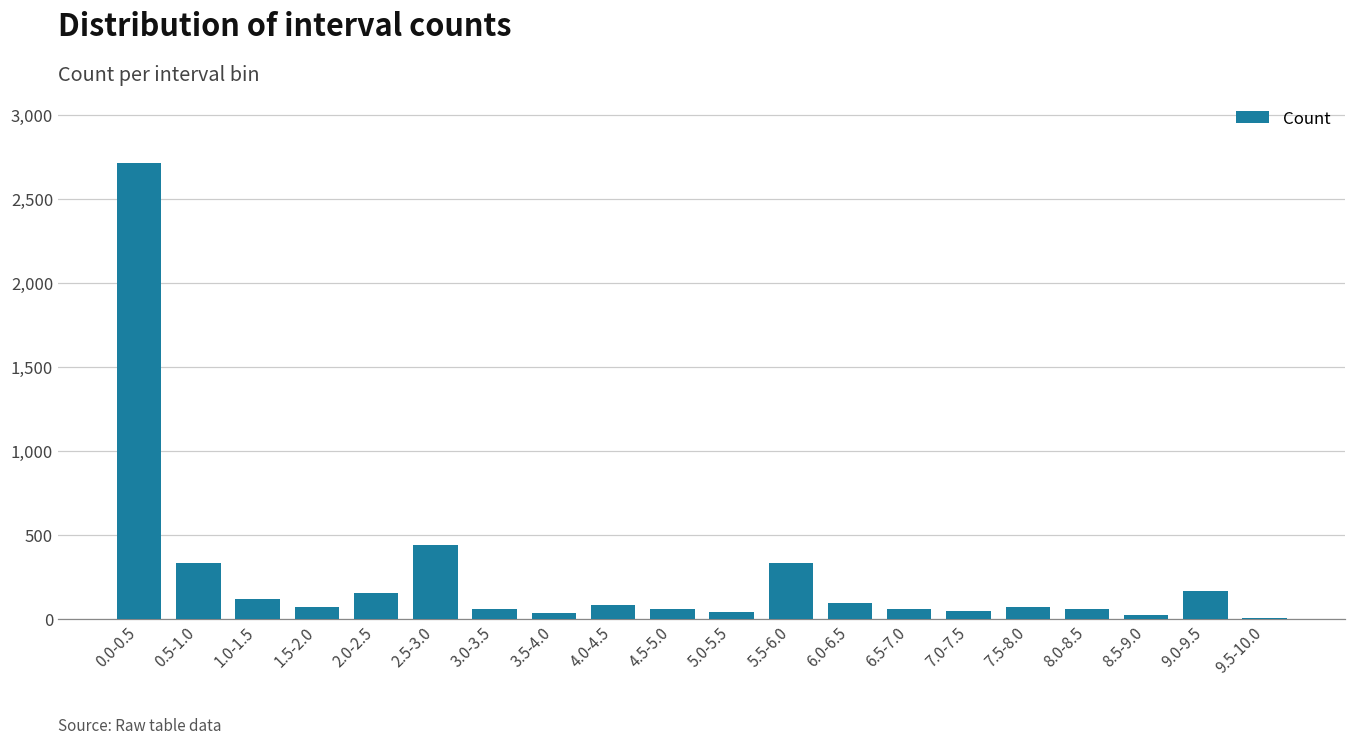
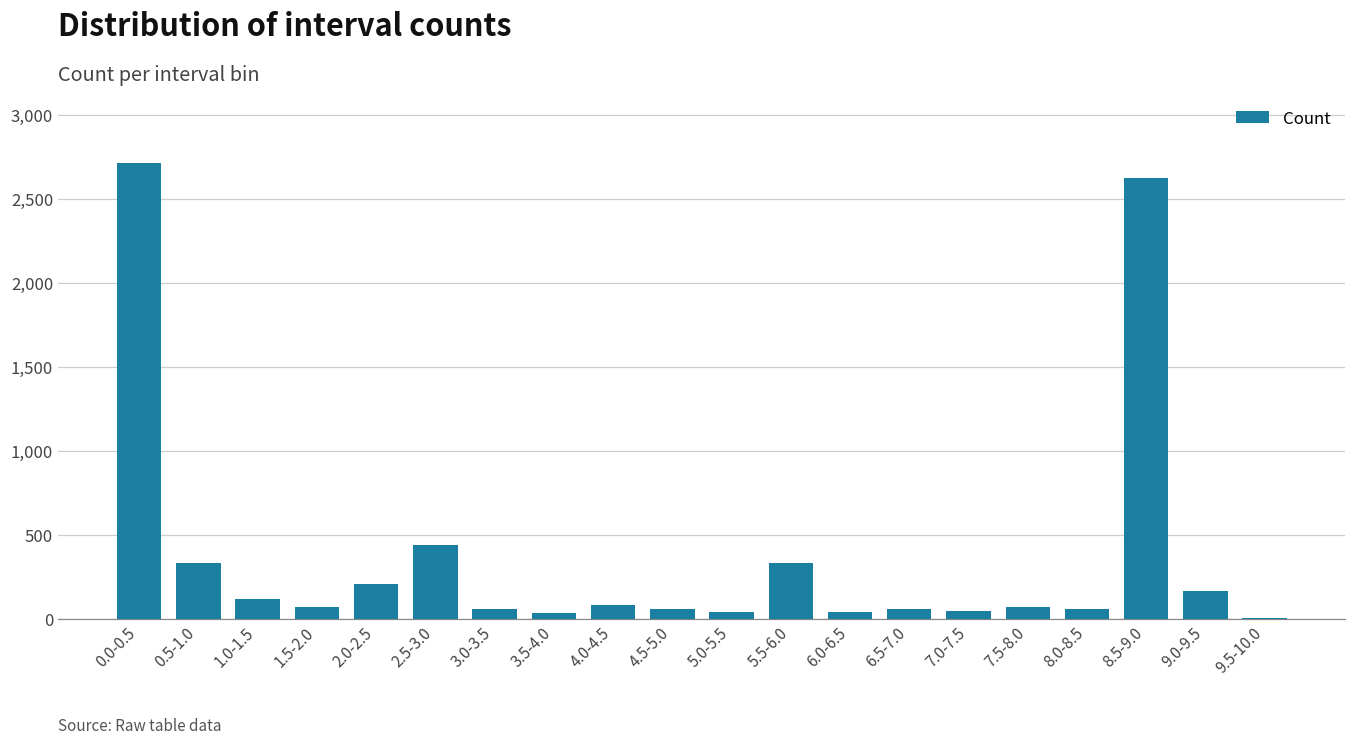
  {
    "0.0-0.5": "2,710",
    "0.5-1.0": "330",
    "1.0-1.5": "120",
    "1.5-2.0": "70",
-   "2.0-2.5": "150",
+   "2.0-2.5": "210",
    "2.5-3.0": "440",
    "3.0-3.5": "60",
    "3.5-4.0": "30",
    "4.0-4.5": "80",
    "4.5-5.0": "60",
    "5.0-5.5": "40",
    "5.5-6.0": "330",
-   "6.0-6.5": "90",
+   "6.0-6.5": "40",
    "6.5-7.0": "60",
    "7.0-7.5": "40",
    "7.5-8.0": "70",
    "8.0-8.5": "60",
-   "8.5-9.0": "20",
+   "8.5-9.0": "2,620",
    "9.0-9.5": "160"
  }
